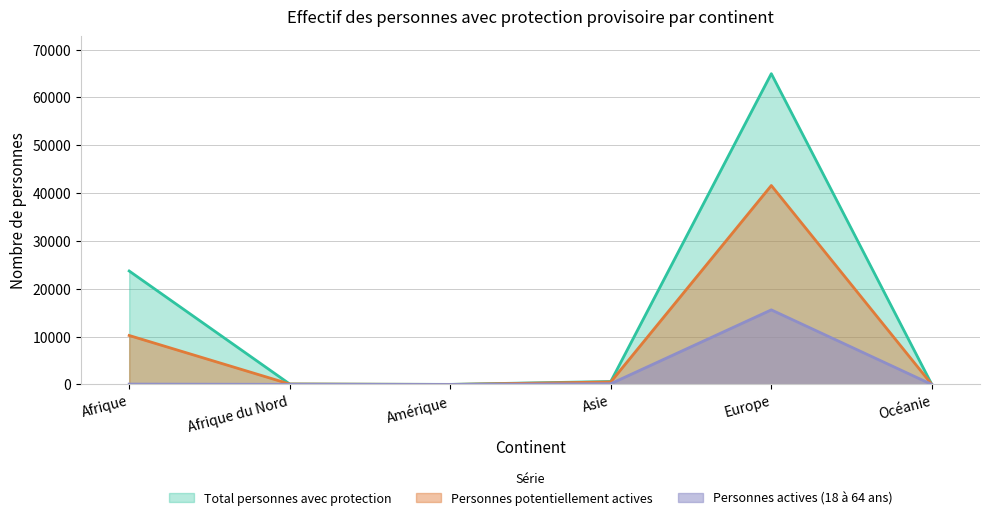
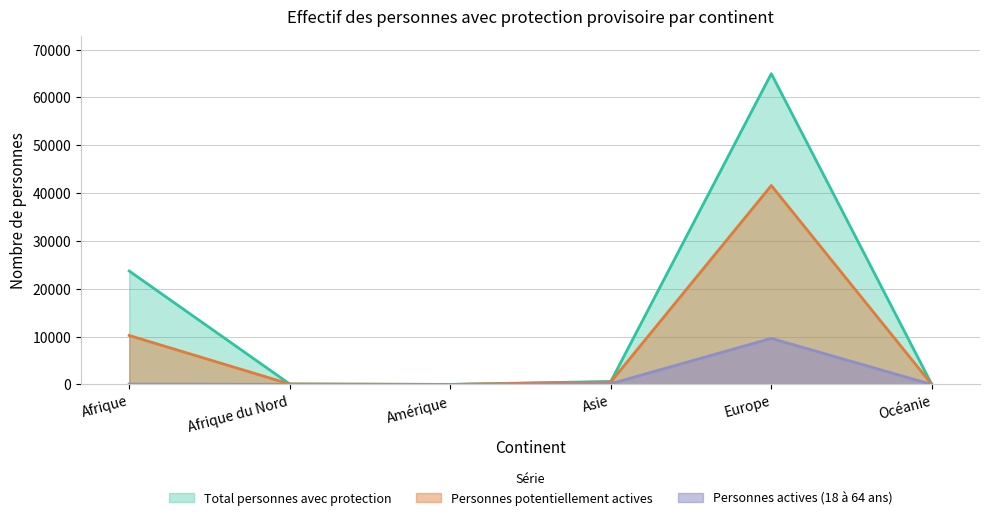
  {
    "Total personnes avec protection": {
      "Afrique": 24000,
      "Europe": 65000
    },
    "Personnes potentiellement actives": {
      "Afrique": 10000,
      "Europe": 42000
    },
    "Personnes actives (18 à 64 ans)": {
      "Afrique": 0,
-     "Europe": 16000
+     "Europe": 10000
    }
  }
